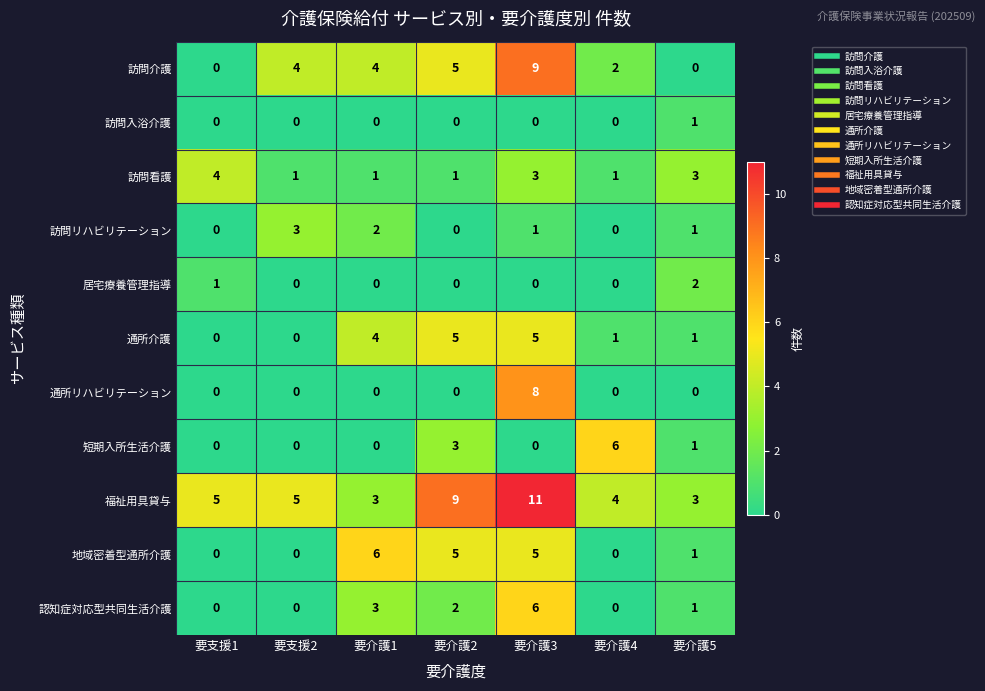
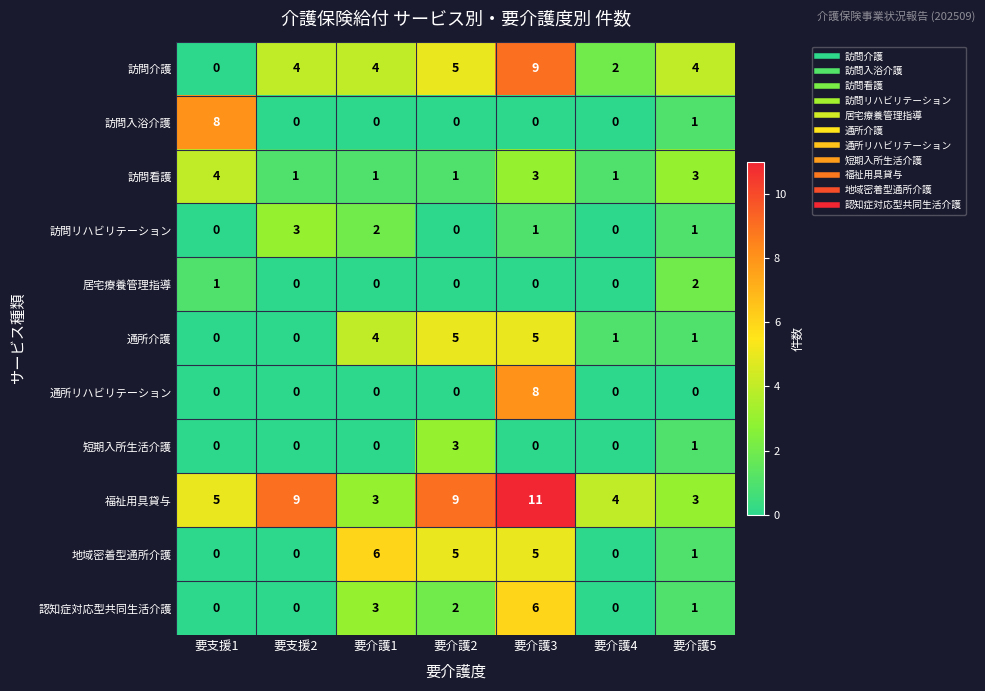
  {
    "訪問介護": {
      "要支援1": 0,
      "要支援2": 4,
      "要介護1": 4,
      "要介護2": 5,
      "要介護3": 9,
      "要介護4": 2,
-     "要介護5": 0
+     "要介護5": 4
    },
    "訪問入浴介護": {
-     "要支援1": 0,
+     "要支援1": 8,
      "要支援2": 0,
      "要介護1": 0,
      "要介護2": 0,
      "要介護3": 0,
      "要介護4": 0,
      "要介護5": 1
    },
    "訪問看護": {
      "要支援1": 4,
      "要支援2": 1,
      "要介護1": 1,
      "要介護2": 1,
      "要介護3": 3,
      "要介護4": 1,
      "要介護5": 3
    },
    "訪問リハビリテーション": {
      "要支援1": 0,
      "要支援2": 3,
      "要介護1": 2,
      "要介護2": 0,
      "要介護3": 1,
      "要介護4": 0,
      "要介護5": 1
    },
    "居宅療養管理指導": {
      "要支援1": 1,
      "要支援2": 0,
      "要介護1": 0,
      "要介護2": 0,
      "要介護3": 0,
      "要介護4": 0,
      "要介護5": 2
    },
    "通所介護": {
      "要支援1": 0,
      "要支援2": 0,
      "要介護1": 4,
      "要介護2": 5,
      "要介護3": 5,
      "要介護4": 1,
      "要介護5": 1
    },
    "通所リハビリテーション": {
      "要支援1": 0,
      "要支援2": 0,
      "要介護1": 0,
      "要介護2": 0,
      "要介護3": 8,
      "要介護4": 0,
      "要介護5": 0
    },
    "短期入所生活介護": {
      "要支援1": 0,
      "要支援2": 0,
      "要介護1": 0,
      "要介護2": 3,
      "要介護3": 0,
-     "要介護4": 6,
+     "要介護4": 0,
      "要介護5": 1
    },
    "福祉用具貸与": {
      "要支援1": 5,
-     "要支援2": 5,
+     "要支援2": 9,
      "要介護1": 3,
      "要介護2": 9,
      "要介護3": 11,
      "要介護4": 4,
      "要介護5": 3
    },
    "地域密着型通所介護": {
      "要支援1": 0,
      "要支援2": 0,
      "要介護1": 6,
      "要介護2": 5,
      "要介護3": 5,
      "要介護4": 0,
      "要介護5": 1
    },
    "認知症対応型共同生活介護": {
      "要支援1": 0,
      "要支援2": 0,
      "要介護1": 3,
      "要介護2": 2,
      "要介護3": 6,
      "要介護4": 0,
      "要介護5": 1
    }
  }
